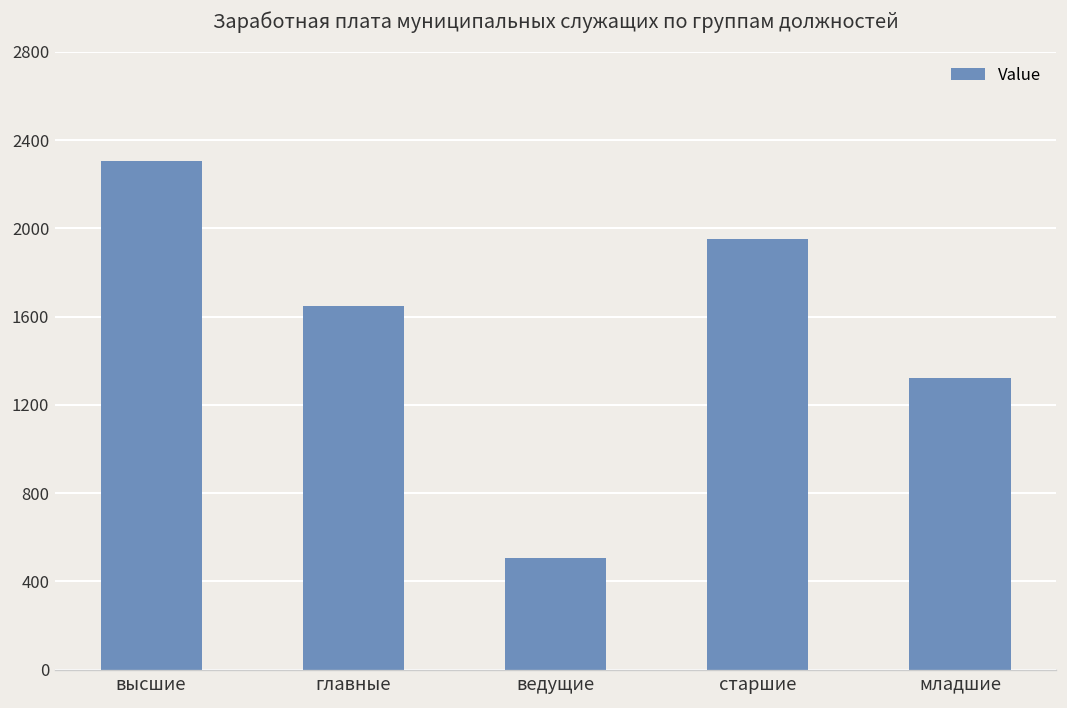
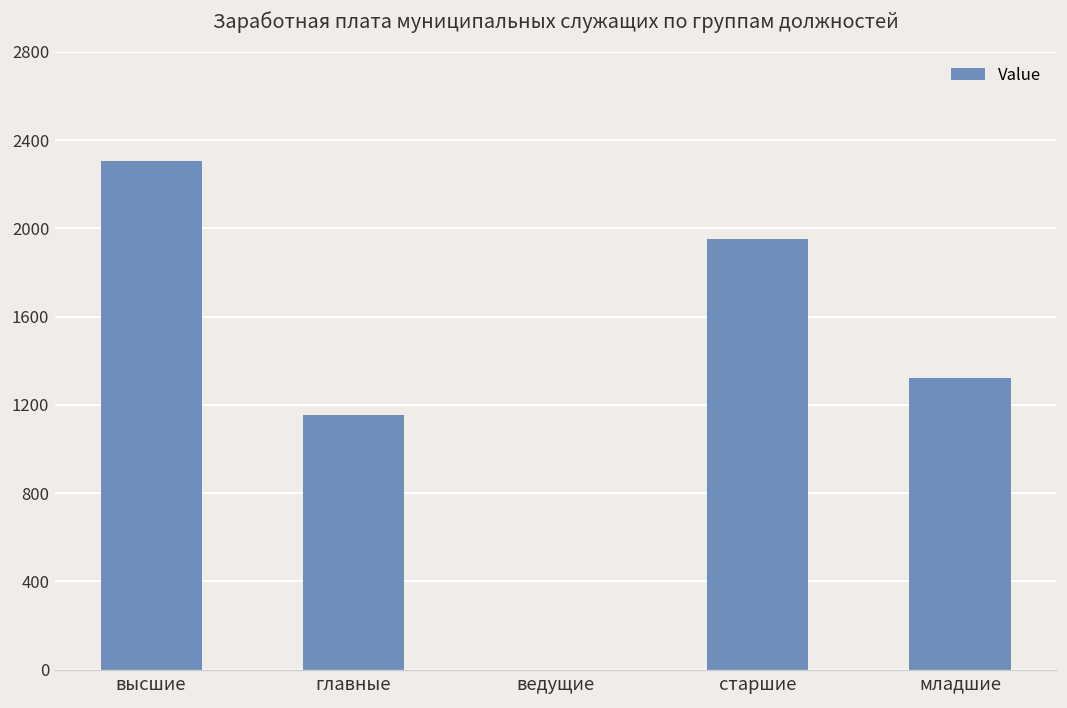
  {
    "высшие": 2310,
-   "главные": 1650,
-   "ведущие": 510,
+   "главные": 1150,
+   "ведущие": 0,
    "старшие": 1950,
    "младшие": 1320
  }
